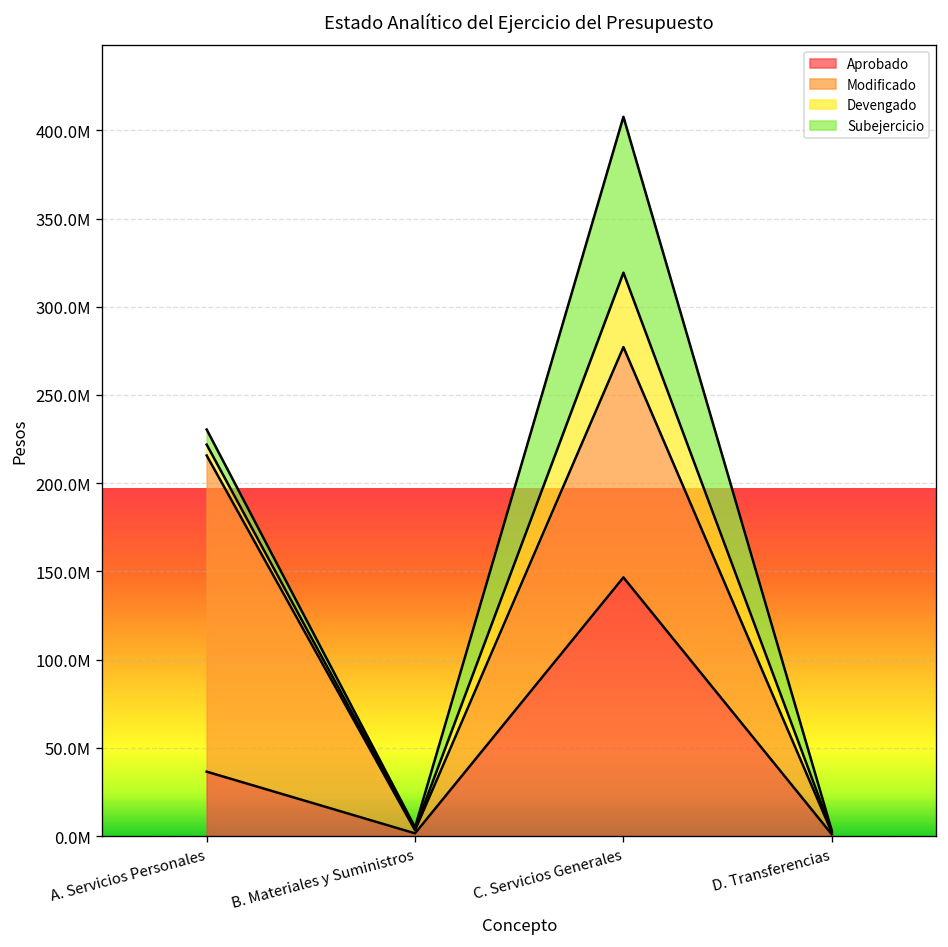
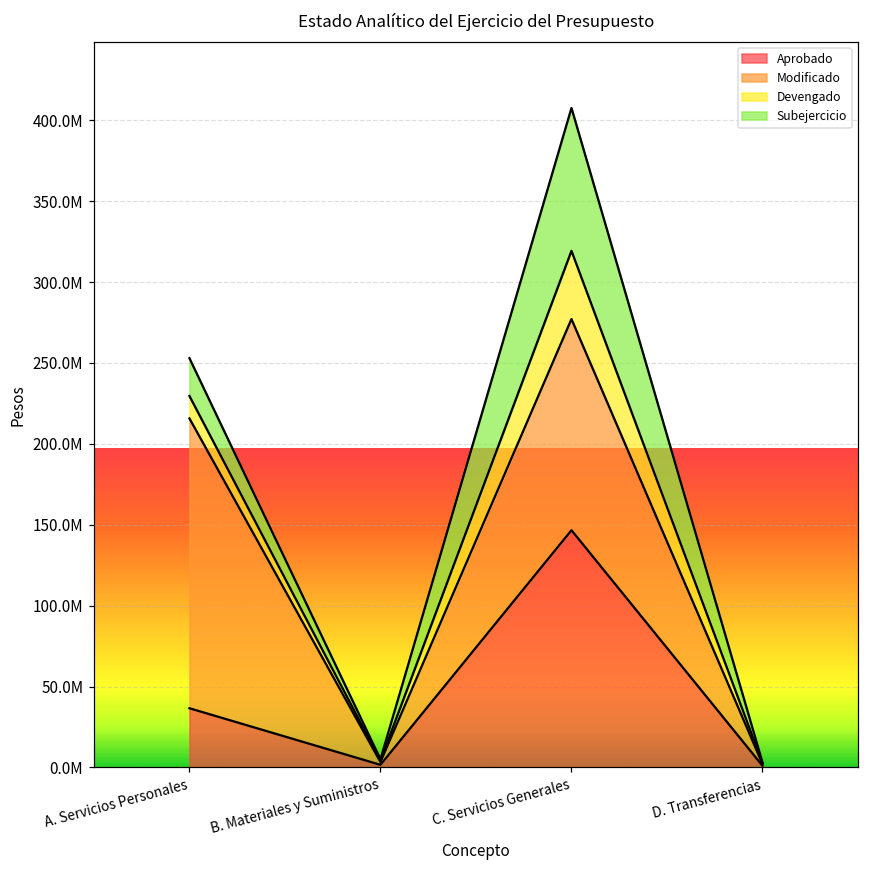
  {
    "Aprobado": {
      "A. Servicios Personales": 37000000,
      "C. Servicios Generales": 147000000
    },
    "Modificado": {
      "A. Servicios Personales": 179000000,
      "C. Servicios Generales": 131000000
    },
    "Devengado": {
-     "A. Servicios Personales": 6000000,
+     "A. Servicios Personales": 14000000,
      "C. Servicios Generales": 42000000
    },
    "Subejercicio": {
-     "A. Servicios Personales": 9000000,
+     "A. Servicios Personales": 23000000,
      "C. Servicios Generales": 88000000
    }
  }
